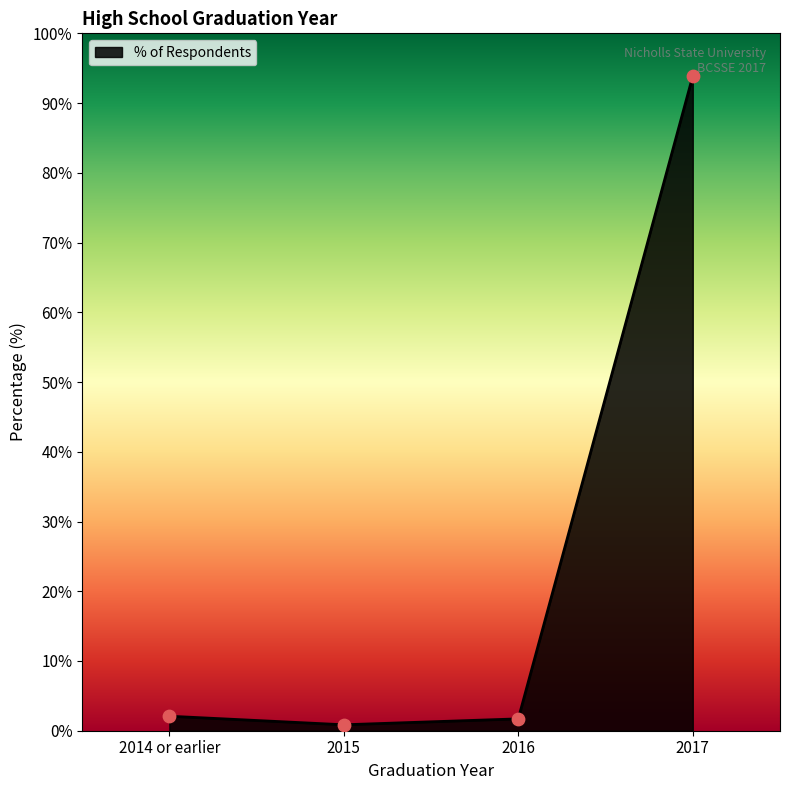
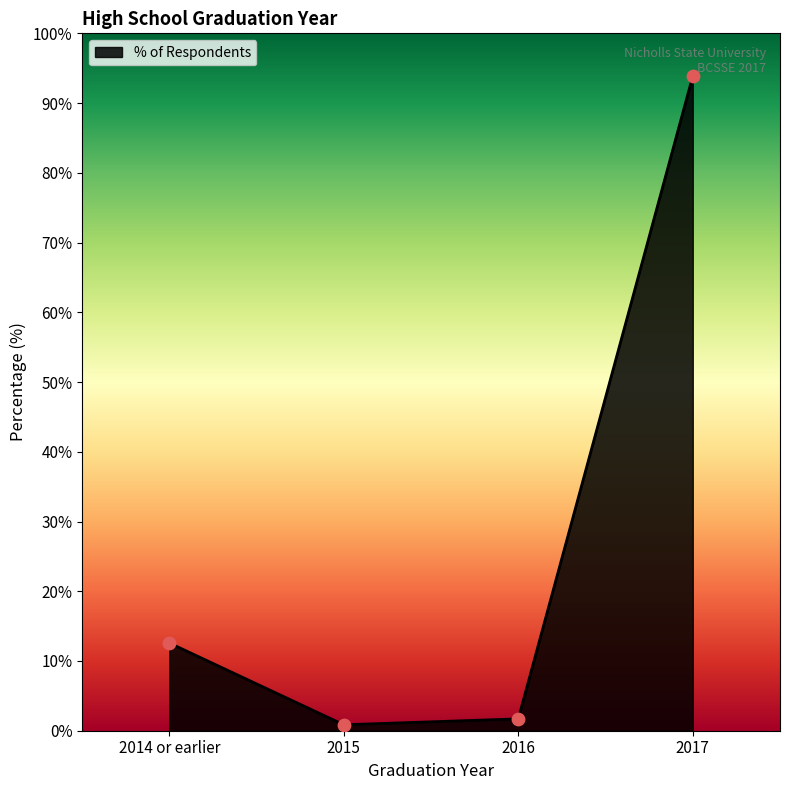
  {
-   "2014 or earlier": "2%",
+   "2014 or earlier": "13%",
    "2015": "1%",
    "2016": "2%"
  }
